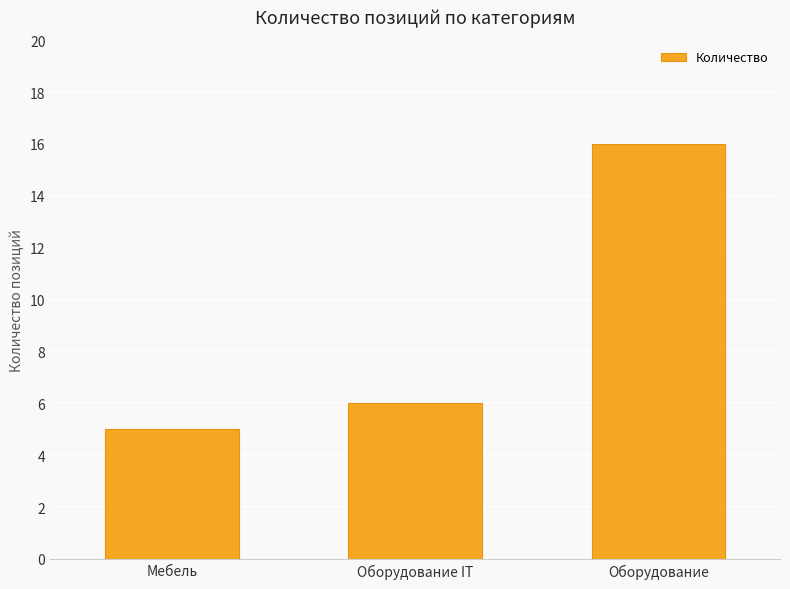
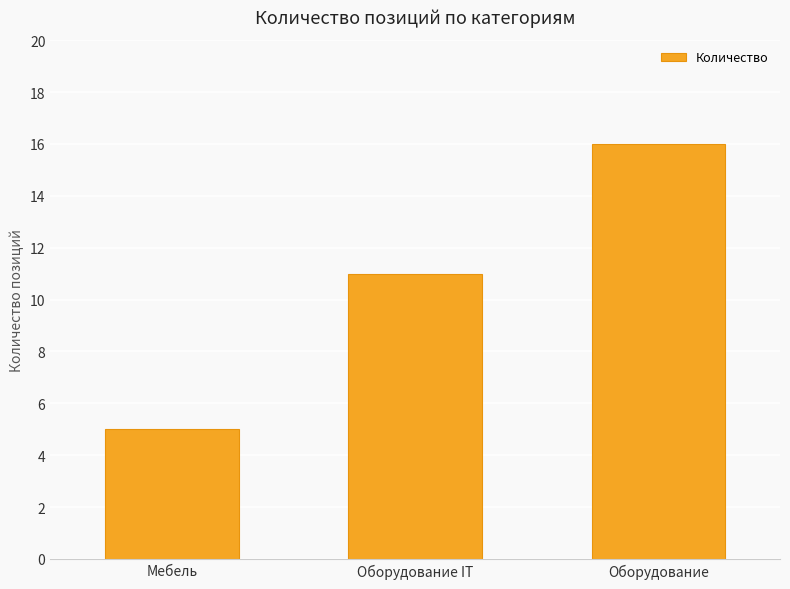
  {
    "Мебель": 5,
-   "Оборудование IT": 6,
+   "Оборудование IT": 11,
    "Оборудование": 16
  }
